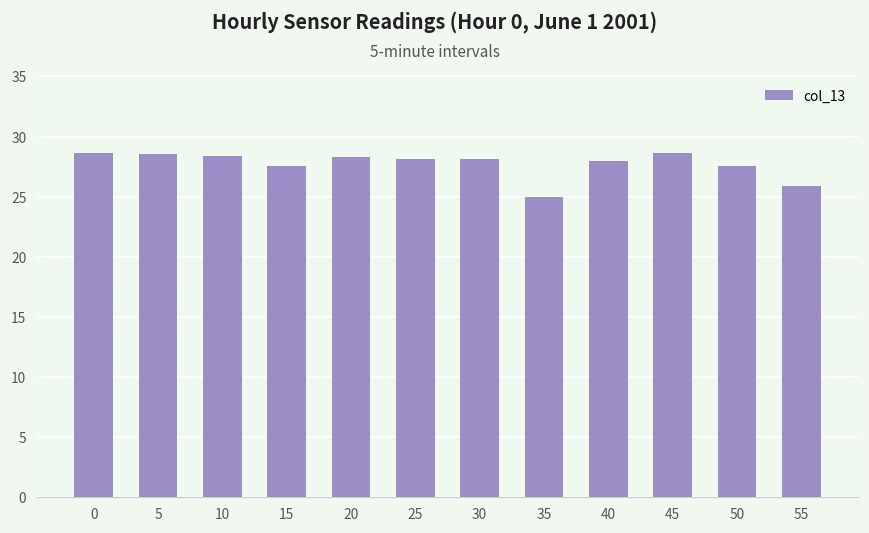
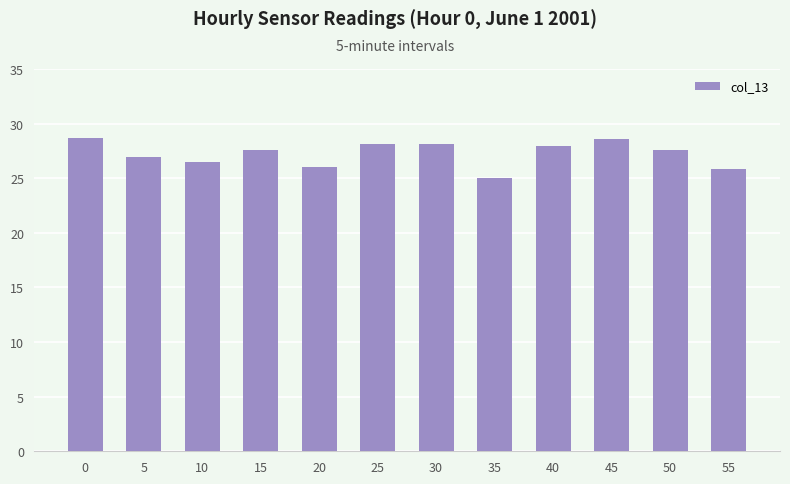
  {
    "0": 28.7,
-   "5": 28.6,
-   "10": 28.4,
+   "5": 26.9,
+   "10": 26.4,
    "15": 27.6,
-   "20": 28.3,
+   "20": 26.0,
    "25": 28.1,
    "30": 28.2,
    "35": 25.0,
    "40": 28.0,
    "45": 28.6,
    "50": 27.6,
    "55": 25.9
  }
